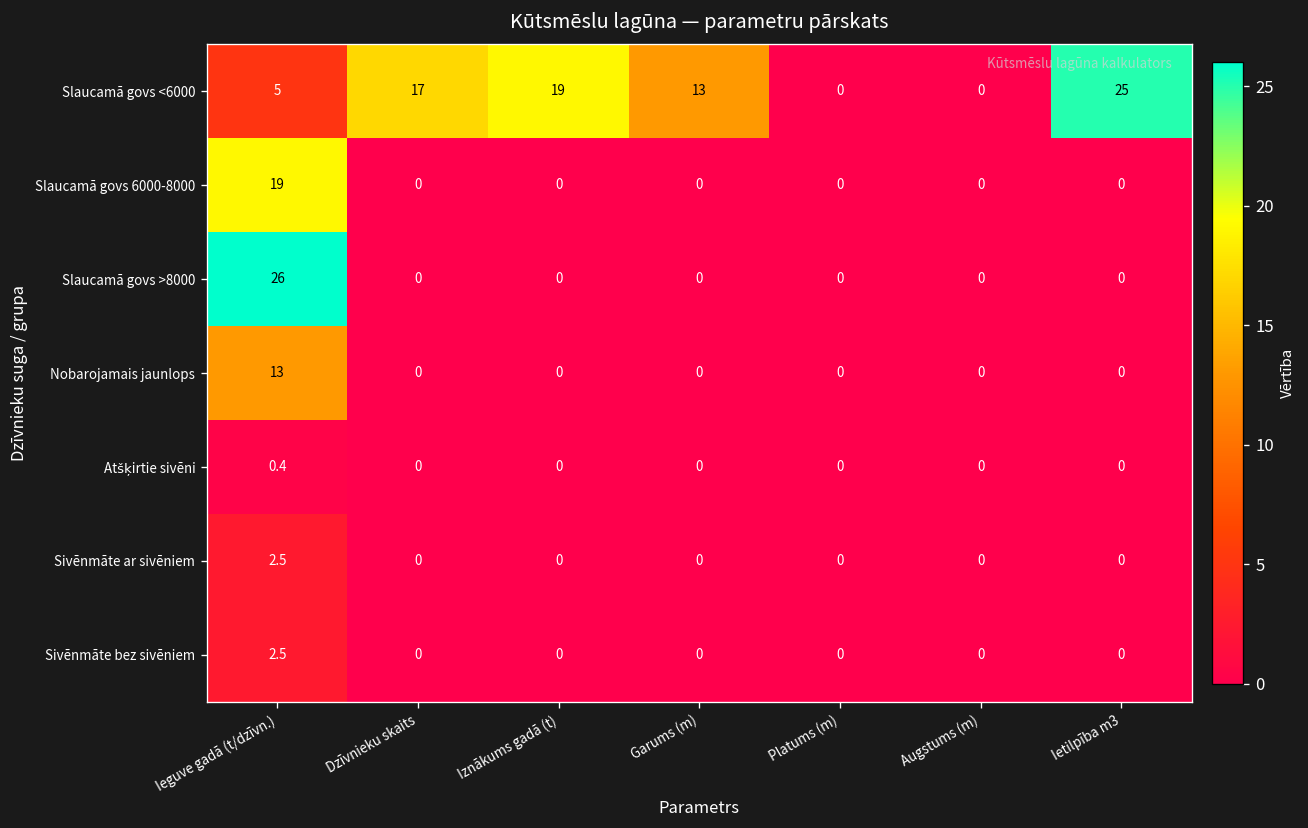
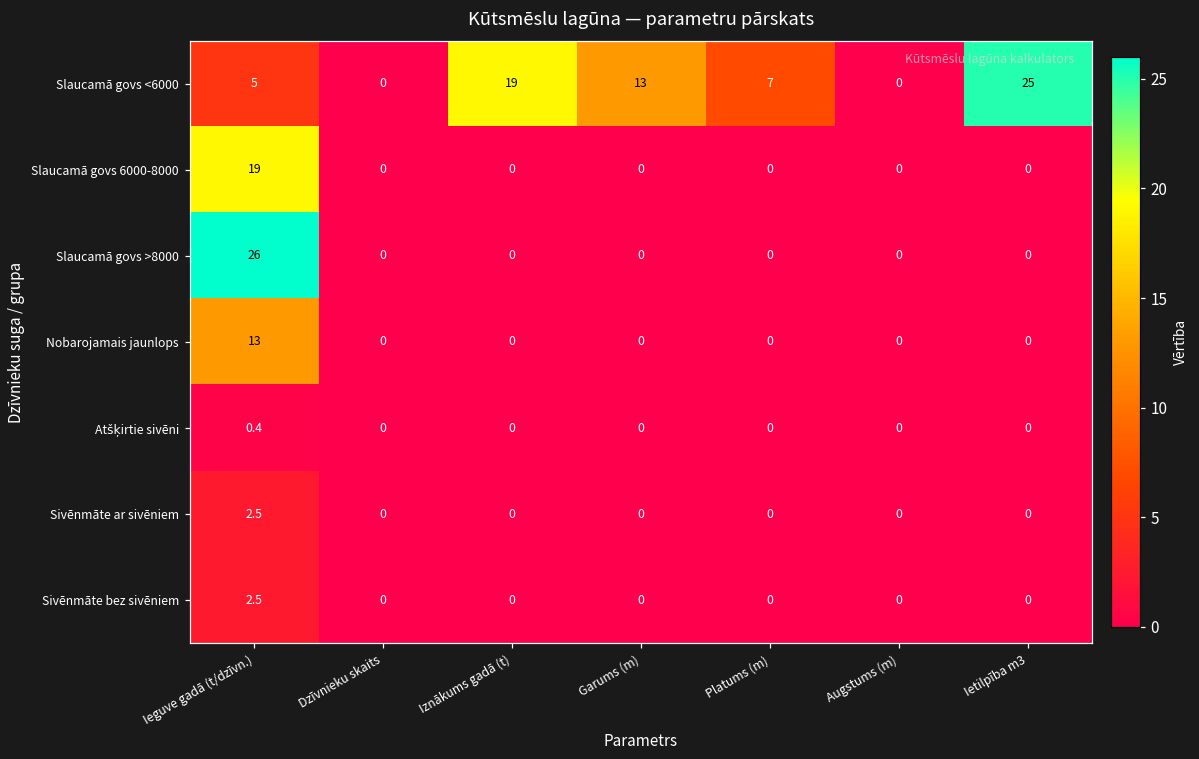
  {
    "Slaucamā govs <6000": {
      "Ieguve gadā (t/dzīvn.)": 5,
-     "Dzīvnieku skaits": 17,
+     "Dzīvnieku skaits": 0,
      "Iznākums gadā (t)": 19,
      "Garums (m)": 13,
-     "Platums (m)": 0,
+     "Platums (m)": 7,
      "Augstums (m)": 0
    },
    "Slaucamā govs 6000-8000": {
      "Ieguve gadā (t/dzīvn.)": 19,
      "Dzīvnieku skaits": 0,
      "Iznākums gadā (t)": 0,
      "Garums (m)": 0,
      "Platums (m)": 0,
      "Augstums (m)": 0,
      "Ietilpība m3": 0
    },
    "Slaucamā govs >8000": {
      "Ieguve gadā (t/dzīvn.)": 26,
      "Dzīvnieku skaits": 0,
      "Iznākums gadā (t)": 0,
      "Garums (m)": 0,
      "Platums (m)": 0,
      "Augstums (m)": 0,
      "Ietilpība m3": 0
    },
    "Nobarojamais jaunlops": {
      "Ieguve gadā (t/dzīvn.)": 13,
      "Dzīvnieku skaits": 0,
      "Iznākums gadā (t)": 0,
      "Garums (m)": 0,
      "Platums (m)": 0,
      "Augstums (m)": 0,
      "Ietilpība m3": 0
    },
    "Atšķirtie sivēni": {
      "Ieguve gadā (t/dzīvn.)": 0.4,
      "Dzīvnieku skaits": 0,
      "Iznākums gadā (t)": 0,
      "Garums (m)": 0,
      "Platums (m)": 0,
      "Augstums (m)": 0,
      "Ietilpība m3": 0
    },
    "Sivēnmāte ar sivēniem": {
      "Ieguve gadā (t/dzīvn.)": 2.5,
      "Dzīvnieku skaits": 0,
      "Iznākums gadā (t)": 0,
      "Garums (m)": 0,
      "Platums (m)": 0,
      "Augstums (m)": 0,
      "Ietilpība m3": 0
    },
    "Sivēnmāte bez sivēniem": {
      "Ieguve gadā (t/dzīvn.)": 2.5,
      "Dzīvnieku skaits": 0,
      "Iznākums gadā (t)": 0,
      "Garums (m)": 0,
      "Platums (m)": 0,
      "Augstums (m)": 0,
      "Ietilpība m3": 0
    }
  }
